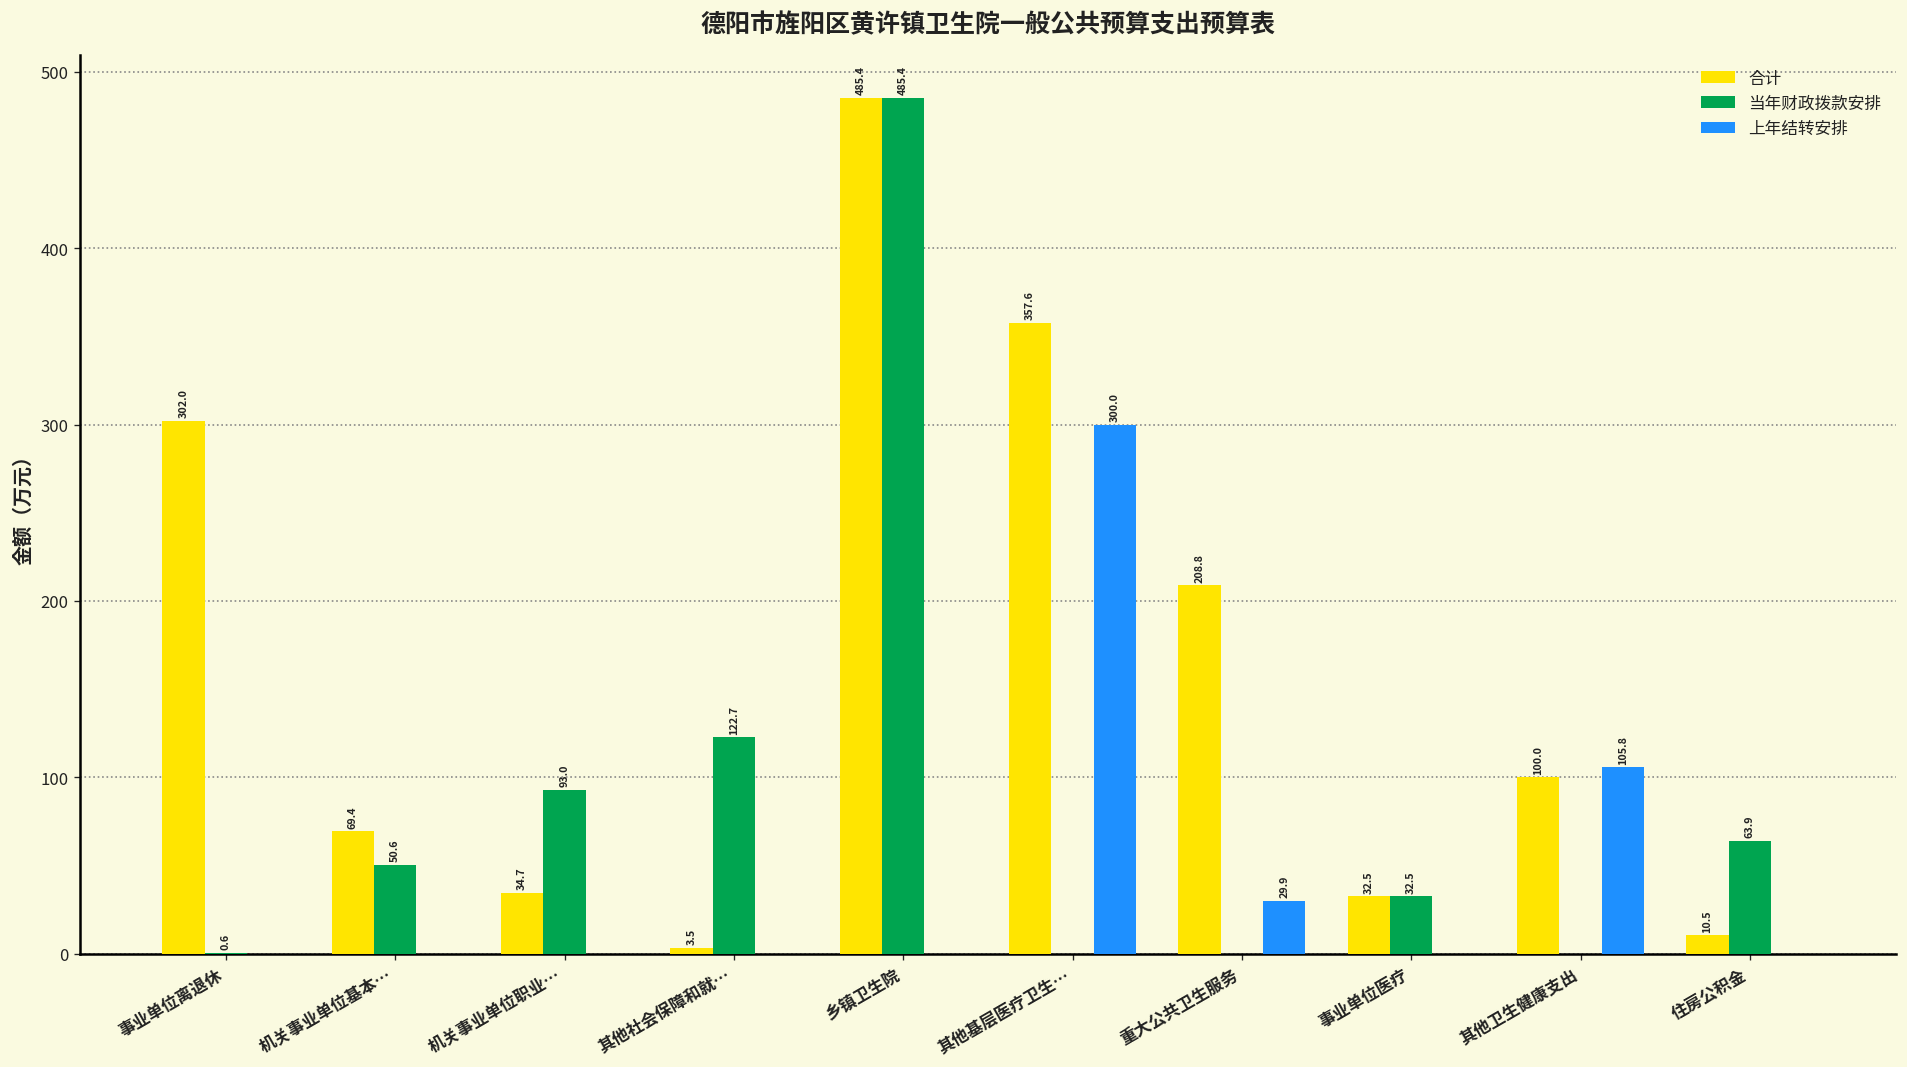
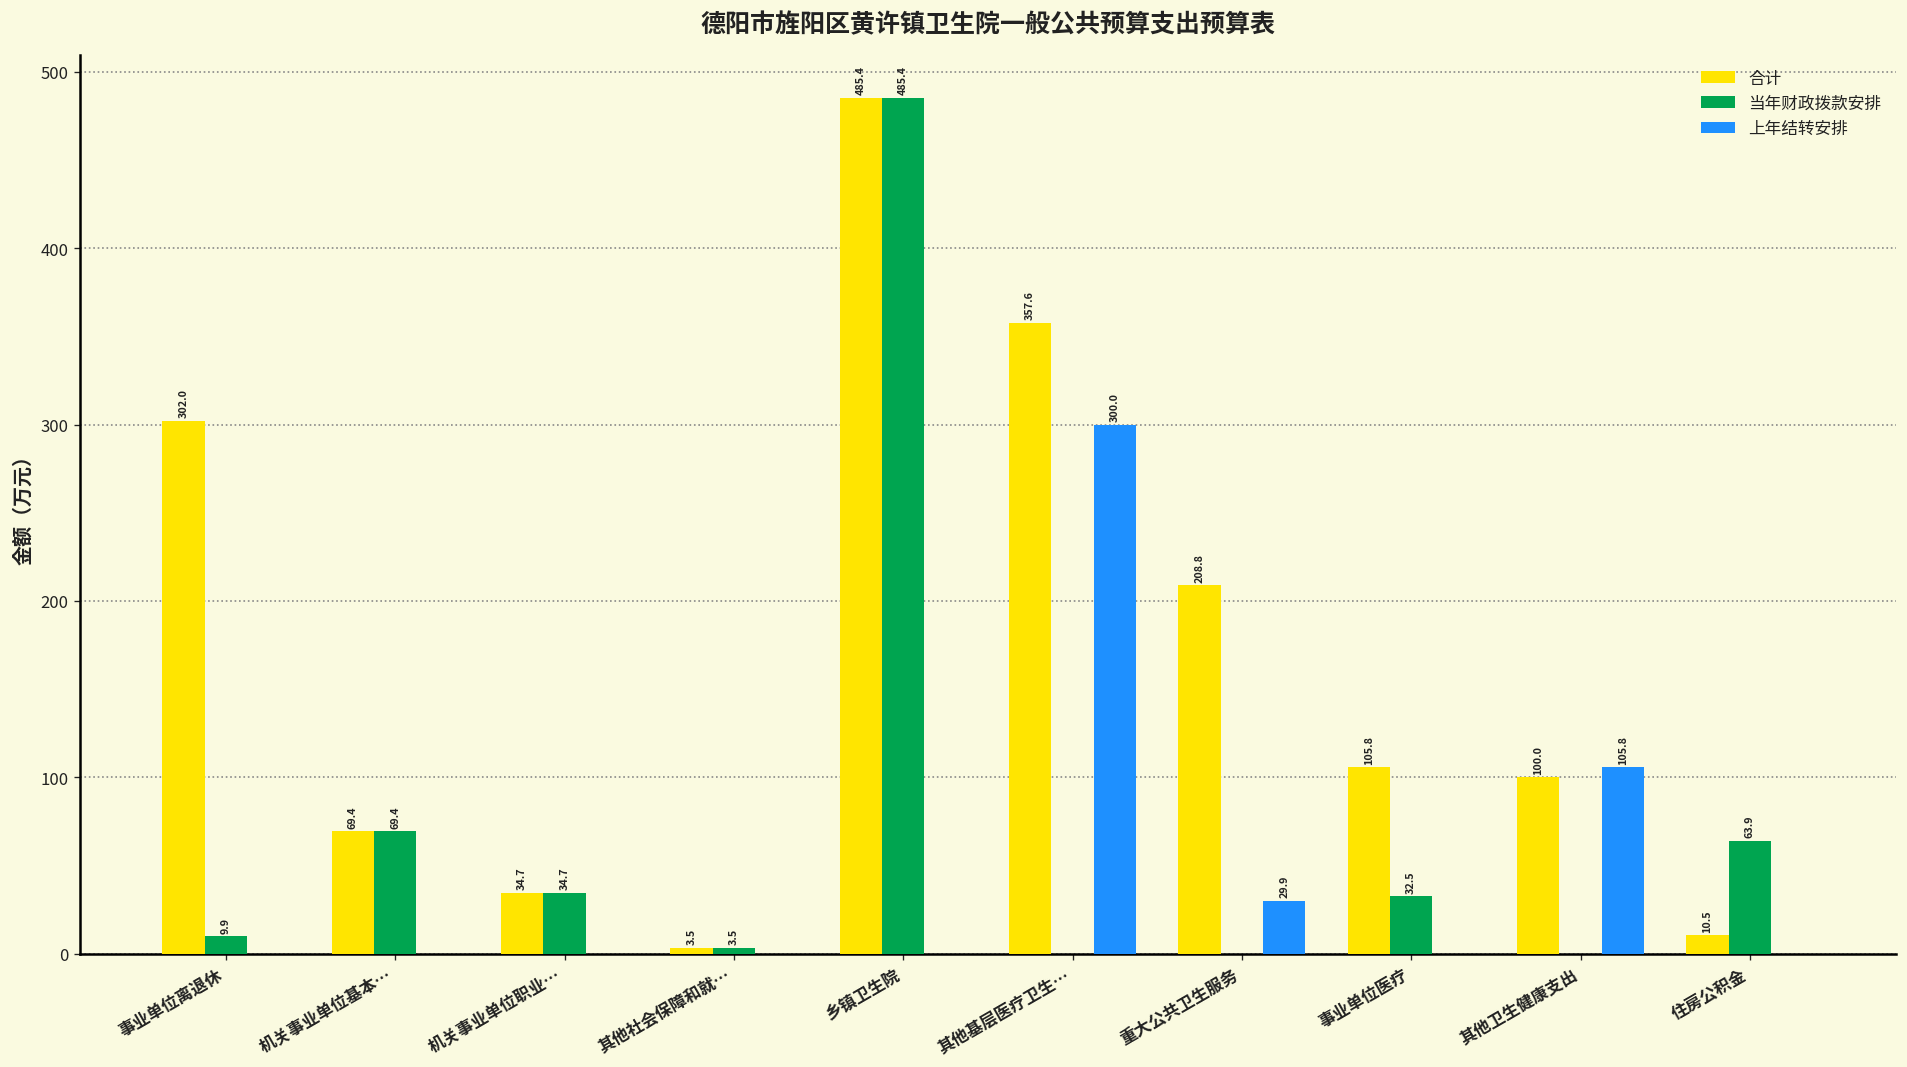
  {
    "合计": {
      "事业单位离退休": 302.0,
      "机关事业单位基本…": 69.4,
      "机关事业单位职业…": 34.7,
      "其他社会保障和就…": 3.5,
      "乡镇卫生院": 485.4,
      "其他基层医疗卫生…": 357.6,
      "重大公共卫生服务": 208.8,
-     "事业单位医疗": 32.5,
+     "事业单位医疗": 105.8,
      "其他卫生健康支出": 100.0,
      "住房公积金": 10.5
    },
    "当年财政拨款安排": {
-     "事业单位离退休": 0.6,
-     "机关事业单位基本…": 50.6,
-     "机关事业单位职业…": 93.0,
-     "其他社会保障和就…": 122.7,
+     "事业单位离退休": 9.9,
+     "机关事业单位基本…": 69.4,
+     "机关事业单位职业…": 34.7,
+     "其他社会保障和就…": 3.5,
      "乡镇卫生院": 485.4,
      "事业单位医疗": 32.5,
      "住房公积金": 63.9
    },
    "上年结转安排": {
      "其他基层医疗卫生…": 300.0,
      "重大公共卫生服务": 29.9,
      "其他卫生健康支出": 105.8
    }
  }
